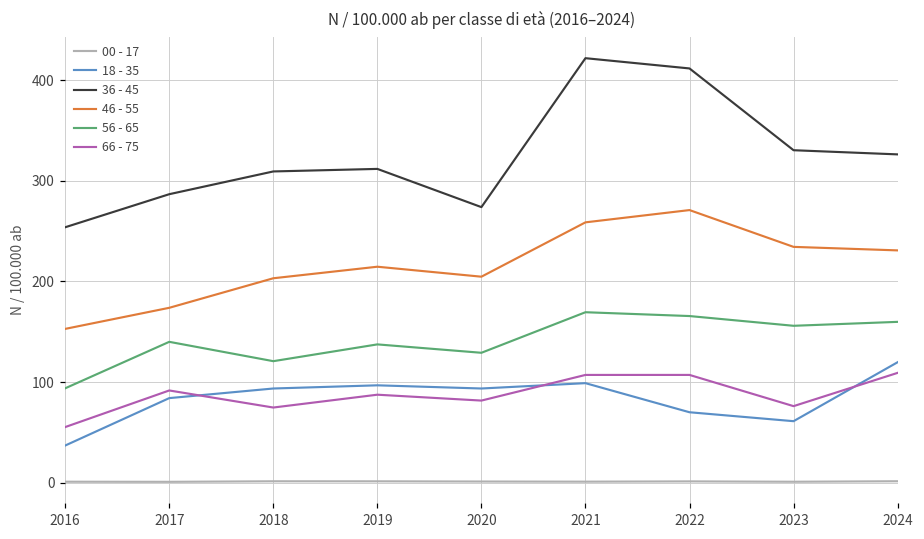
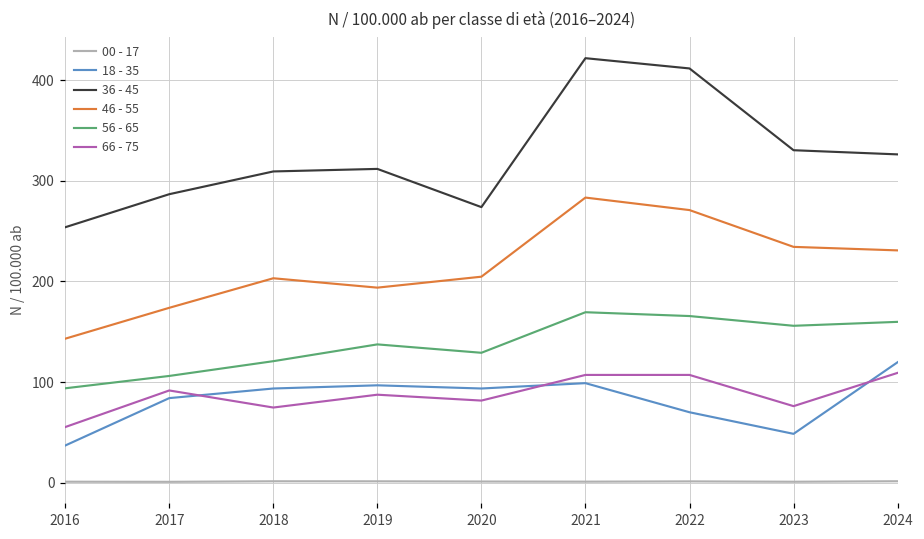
  {
    "00 - 17": {
      "2016": 0,
      "2017": 0,
      "2018": 0,
      "2019": 0,
      "2020": 0,
      "2021": 0,
      "2022": 0,
      "2023": 0,
      "2024": 0
    },
    "18 - 35": {
      "2016": 40,
      "2017": 80,
      "2018": 90,
      "2019": 100,
      "2020": 90,
      "2021": 100,
      "2022": 70,
-     "2023": 60,
+     "2023": 50,
      "2024": 120
    },
    "36 - 45": {
      "2016": 250,
      "2017": 290,
      "2018": 310,
      "2019": 310,
      "2020": 270,
      "2021": 420,
      "2022": 410,
      "2023": 330,
      "2024": 330
    },
    "46 - 55": {
-     "2016": 150,
+     "2016": 140,
      "2017": 170,
      "2018": 200,
-     "2019": 210,
+     "2019": 190,
      "2020": 200,
-     "2021": 260,
+     "2021": 280,
      "2022": 270,
      "2023": 230,
      "2024": 230
    },
    "56 - 65": {
      "2016": 90,
-     "2017": 140,
+     "2017": 110,
      "2018": 120,
      "2019": 140,
      "2020": 130,
      "2021": 170,
      "2022": 170,
      "2023": 160,
      "2024": 160
    },
    "66 - 75": {
      "2016": 60,
      "2017": 90,
      "2018": 70,
      "2019": 90,
      "2020": 80,
      "2021": 110,
      "2022": 110,
      "2023": 80,
      "2024": 110
    }
  }
